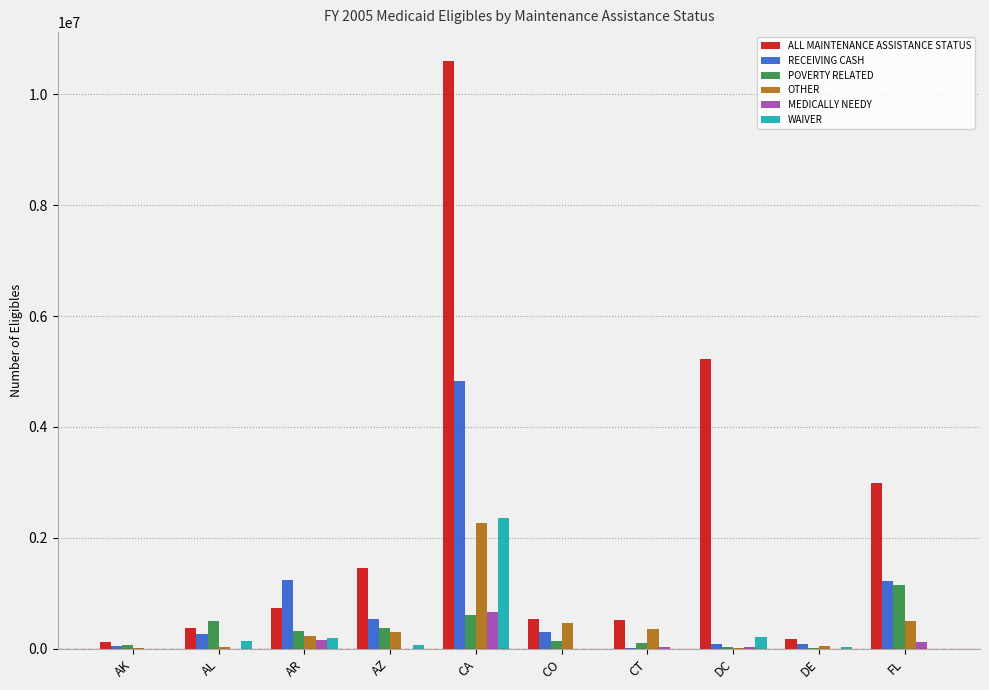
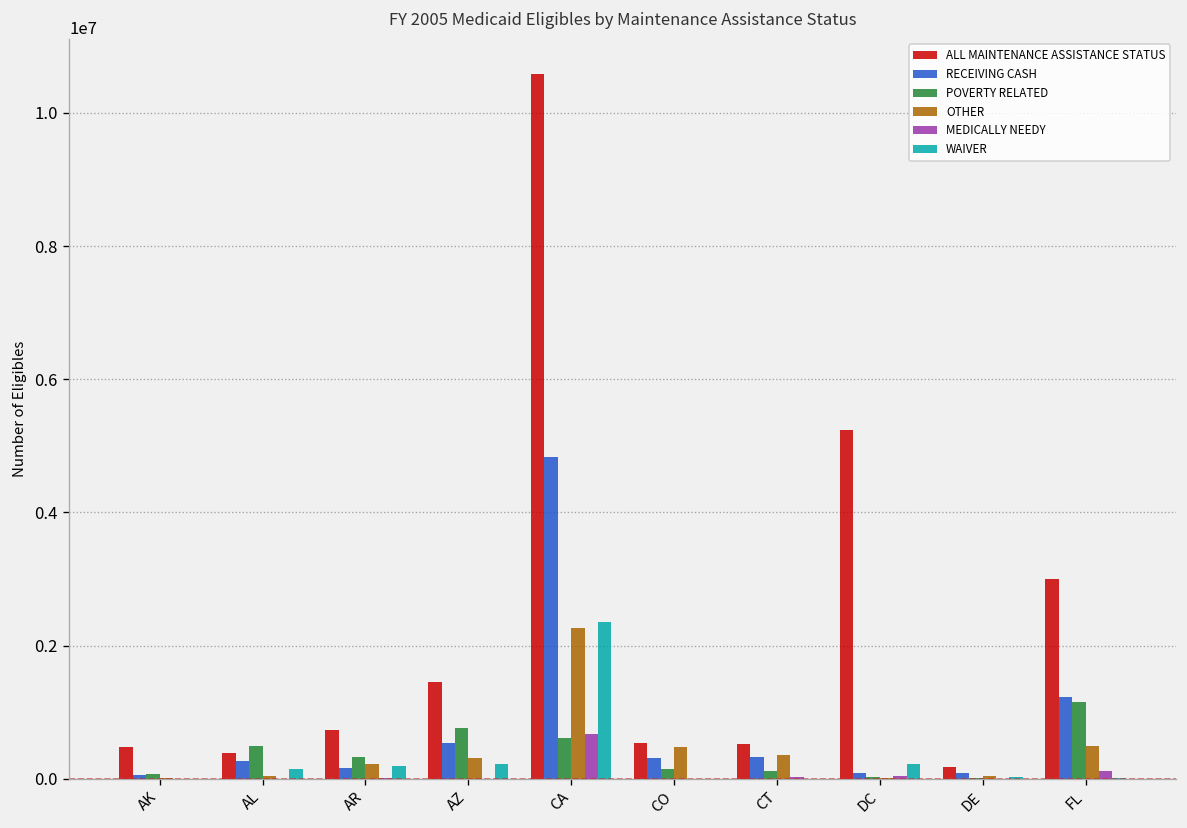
  {
    "ALL MAINTENANCE ASSISTANCE STATUS": {
-     "AK": 100000,
+     "AK": 500000,
      "AL": 400000,
      "AR": 700000,
      "AZ": 1500000,
      "CA": 10600000,
      "CO": 500000,
      "CT": 500000,
      "DC": 5200000,
      "DE": 200000,
      "FL": 3000000
    },
    "RECEIVING CASH": {
      "AK": 100000,
      "AL": 300000,
-     "AR": 1200000,
+     "AR": 200000,
      "AZ": 500000,
      "CA": 4800000,
      "CO": 300000,
-     "CT": 0,
+     "CT": 300000,
      "DC": 100000,
      "DE": 100000,
      "FL": 1200000
    },
    "POVERTY RELATED": {
      "AK": 100000,
      "AL": 500000,
      "AR": 300000,
-     "AZ": 400000,
+     "AZ": 800000,
      "CA": 600000,
      "CO": 200000,
      "CT": 100000,
      "FL": 1200000
    },
    "OTHER": {
      "AR": 200000,
      "AZ": 300000,
      "CA": 2300000,
      "CO": 500000,
      "CT": 400000,
      "DE": 0,
      "FL": 500000
    },
    "MEDICALLY NEEDY": {
      "AK": 0,
      "AL": 0,
-     "AR": 200000,
+     "AR": 0,
      "AZ": 0,
      "CA": 700000,
      "CO": 0,
      "DE": 0,
      "FL": 100000
    },
    "WAIVER": {
      "AK": 0,
      "AL": 100000,
      "AR": 200000,
-     "AZ": 100000,
+     "AZ": 200000,
      "CA": 2400000,
      "CO": 0,
      "CT": 0,
      "DC": 200000
    }
  }
